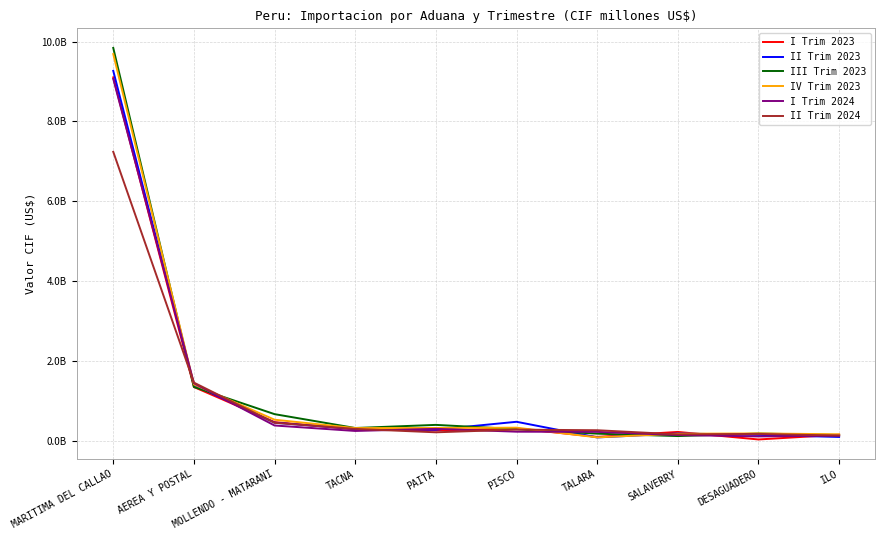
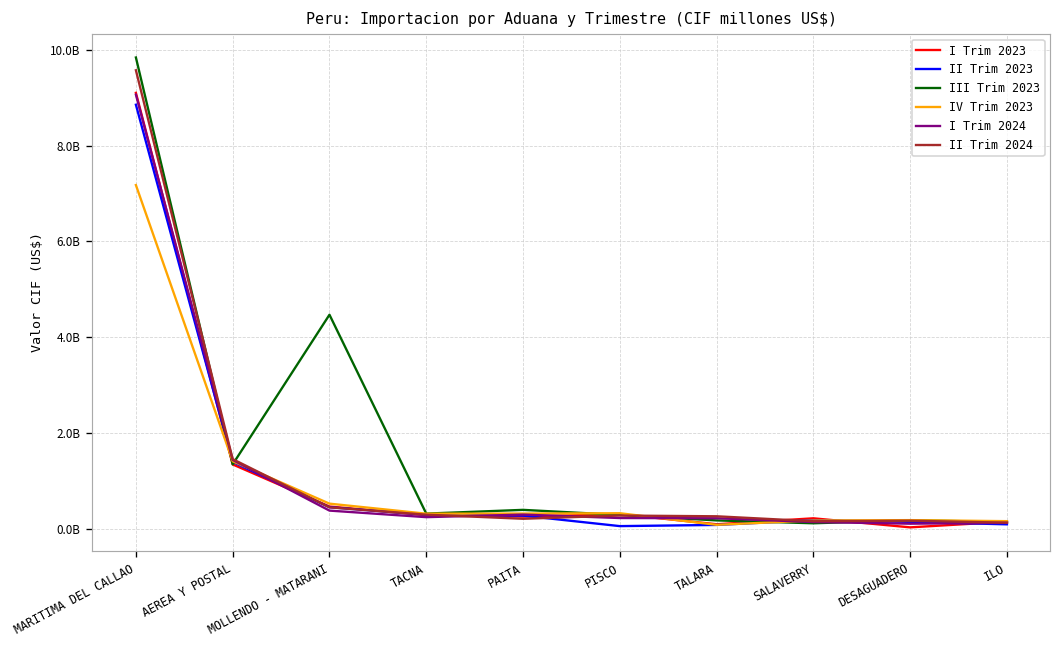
  {
    "I Trim 2023": {
      "DESAGUADERO": 0
    },
    "II Trim 2023": {
-     "MARITIMA DEL CALLAO": 9300000000,
-     "PISCO": 500000000
+     "MARITIMA DEL CALLAO": 8900000000,
+     "PISCO": 100000000
    },
    "III Trim 2023": {
      "MARITIMA DEL CALLAO": 9800000000,
-     "MOLLENDO - MATARANI": 700000000,
+     "MOLLENDO - MATARANI": 4500000000,
      "PAITA": 400000000
    },
    "IV Trim 2023": {
-     "MARITIMA DEL CALLAO": 9700000000
+     "MARITIMA DEL CALLAO": 7200000000
    },
    "I Trim 2024": {
      "MOLLENDO - MATARANI": 400000000
    },
    "II Trim 2024": {
-     "MARITIMA DEL CALLAO": 7200000000
+     "MARITIMA DEL CALLAO": 9600000000
    }
  }
